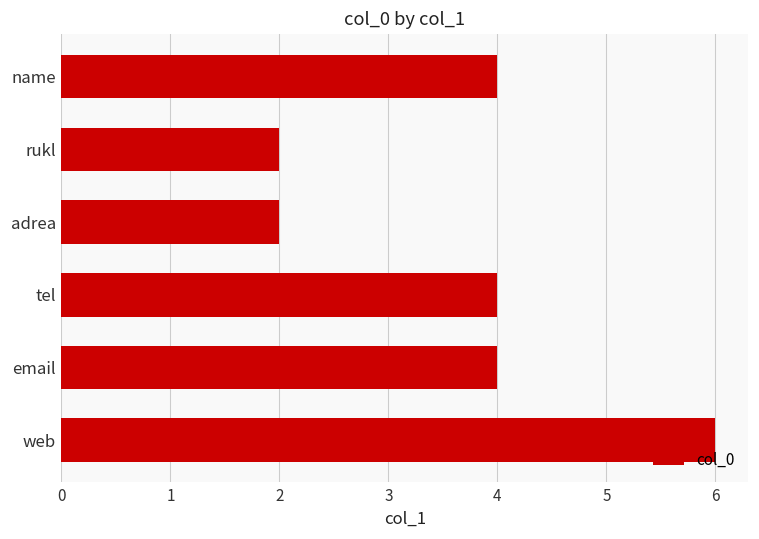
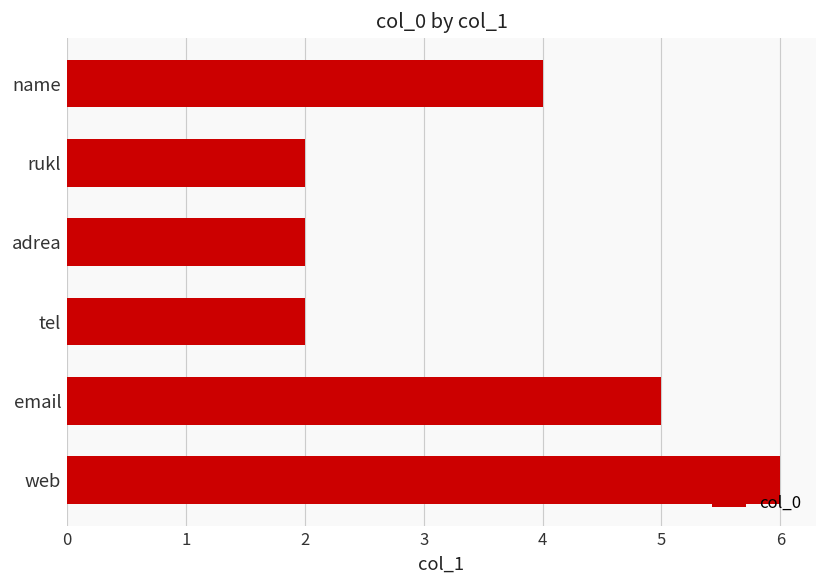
  {
    "name": 4,
    "rukl": 2,
    "adrea": 2,
-   "tel": 4,
-   "email": 4,
+   "tel": 2,
+   "email": 5,
    "web": 6
  }
